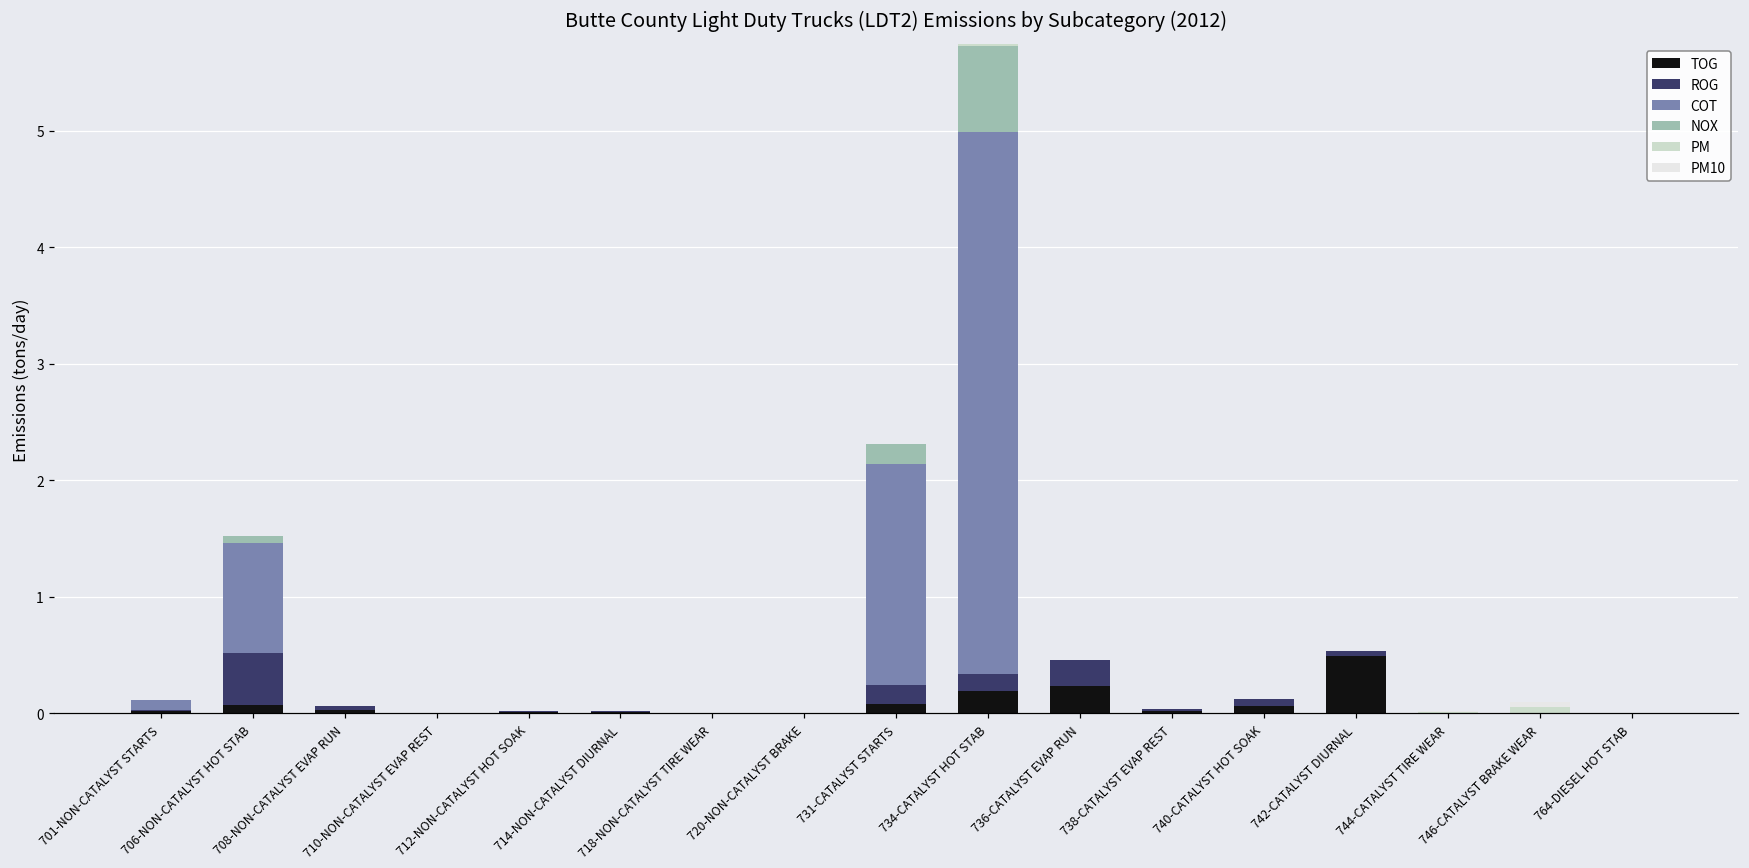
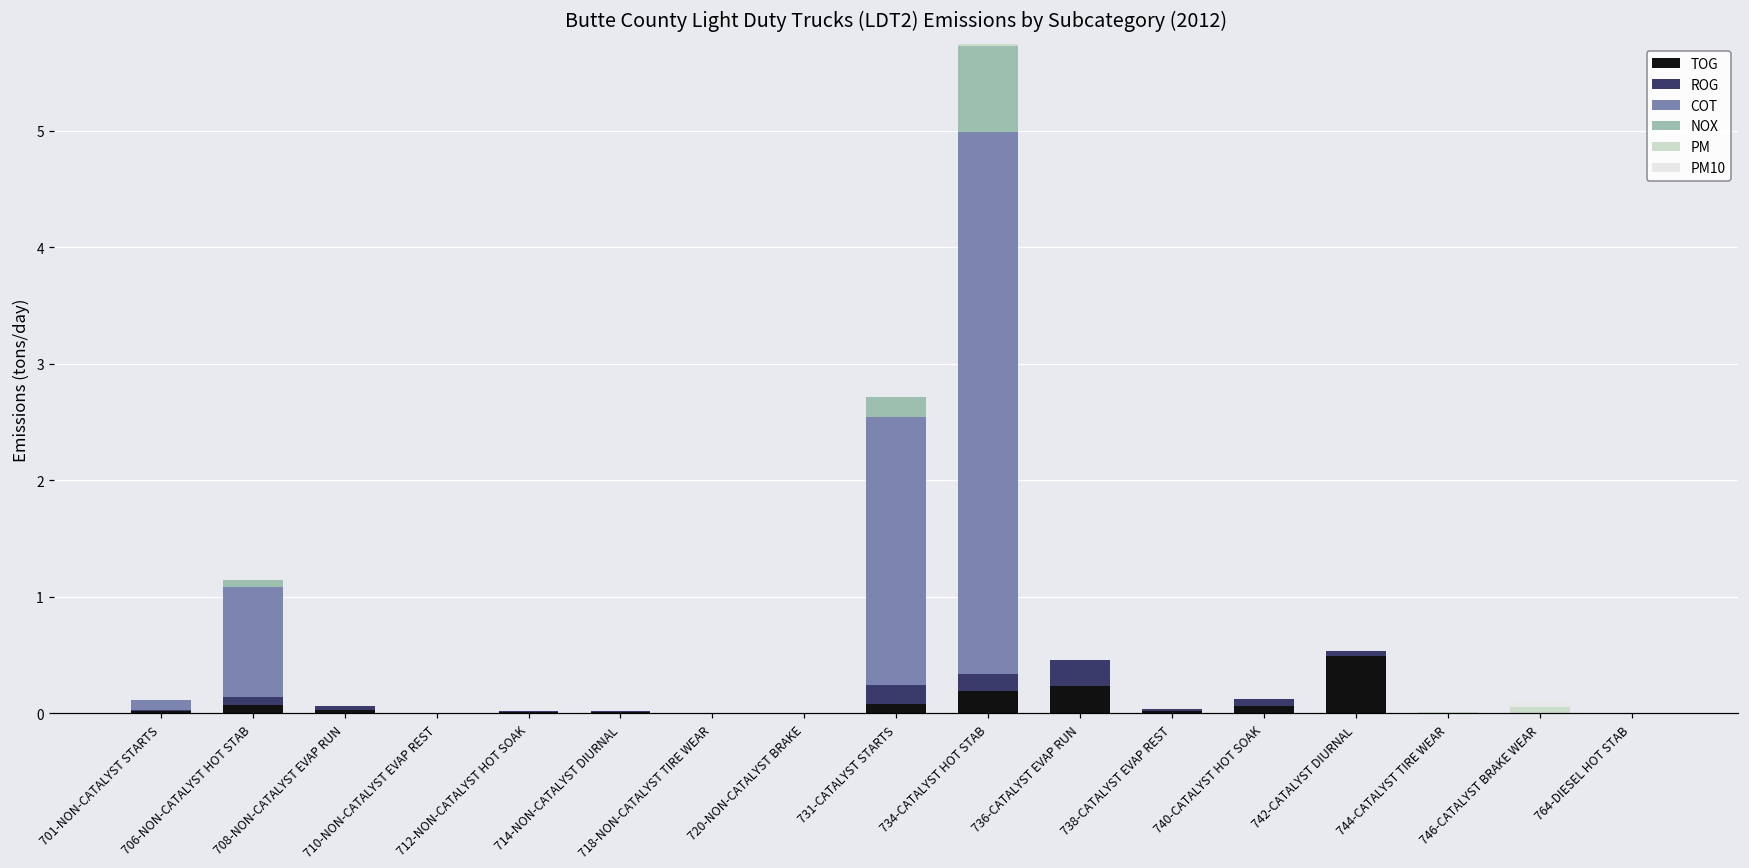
  {
    "TOG": {
      "706-NON-CATALYST HOT STAB": 0.07,
      "708-NON-CATALYST EVAP RUN": 0.03,
      "710-NON-CATALYST EVAP REST": 0.00,
      "718-NON-CATALYST TIRE WEAR": 0.00,
      "720-NON-CATALYST BRAKE": 0.00,
      "731-CATALYST STARTS": 0.08,
      "734-CATALYST HOT STAB": 0.19,
      "736-CATALYST EVAP RUN": 0.23,
      "740-CATALYST HOT SOAK": 0.06,
      "742-CATALYST DIURNAL": 0.49,
      "744-CATALYST TIRE WEAR": 0.00,
      "746-CATALYST BRAKE WEAR": 0.00,
      "764-DIESEL HOT STAB": 0.00
    },
    "ROG": {
-     "706-NON-CATALYST HOT STAB": 0.45,
+     "706-NON-CATALYST HOT STAB": 0.07,
      "708-NON-CATALYST EVAP RUN": 0.03,
      "710-NON-CATALYST EVAP REST": 0.00,
      "718-NON-CATALYST TIRE WEAR": 0.00,
      "720-NON-CATALYST BRAKE": 0.00,
      "731-CATALYST STARTS": 0.16,
      "734-CATALYST HOT STAB": 0.15,
      "736-CATALYST EVAP RUN": 0.23,
      "740-CATALYST HOT SOAK": 0.06,
      "742-CATALYST DIURNAL": 0.04,
      "744-CATALYST TIRE WEAR": 0.00,
      "746-CATALYST BRAKE WEAR": 0.00,
      "764-DIESEL HOT STAB": 0.00
    },
    "COT": {
      "701-NON-CATALYST STARTS": 0.1,
      "706-NON-CATALYST HOT STAB": 0.94,
      "708-NON-CATALYST EVAP RUN": 0.0,
      "710-NON-CATALYST EVAP REST": 0.0,
      "712-NON-CATALYST HOT SOAK": 0.0,
      "714-NON-CATALYST DIURNAL": 0.0,
      "718-NON-CATALYST TIRE WEAR": 0.0,
      "720-NON-CATALYST BRAKE": 0.0,
-     "731-CATALYST STARTS": 1.9,
+     "731-CATALYST STARTS": 2.3,
      "734-CATALYST HOT STAB": 4.65,
      "736-CATALYST EVAP RUN": 0.0,
      "738-CATALYST EVAP REST": 0.0,
      "740-CATALYST HOT SOAK": 0.0,
      "742-CATALYST DIURNAL": 0.0,
      "744-CATALYST TIRE WEAR": 0.0,
      "746-CATALYST BRAKE WEAR": 0.0,
      "764-DIESEL HOT STAB": 0.0
    },
    "NOX": {
      "701-NON-CATALYST STARTS": 0.00,
      "706-NON-CATALYST HOT STAB": 0.06,
      "708-NON-CATALYST EVAP RUN": 0.00,
      "710-NON-CATALYST EVAP REST": 0.00,
      "712-NON-CATALYST HOT SOAK": 0.00,
      "714-NON-CATALYST DIURNAL": 0.00,
      "718-NON-CATALYST TIRE WEAR": 0.00,
      "720-NON-CATALYST BRAKE": 0.00,
      "731-CATALYST STARTS": 0.17,
      "734-CATALYST HOT STAB": 0.74,
      "736-CATALYST EVAP RUN": 0.00,
      "738-CATALYST EVAP REST": 0.00,
      "740-CATALYST HOT SOAK": 0.00,
      "742-CATALYST DIURNAL": 0.00,
      "744-CATALYST TIRE WEAR": 0.00,
      "746-CATALYST BRAKE WEAR": 0.00,
      "764-DIESEL HOT STAB": 0.00
    }
  }
